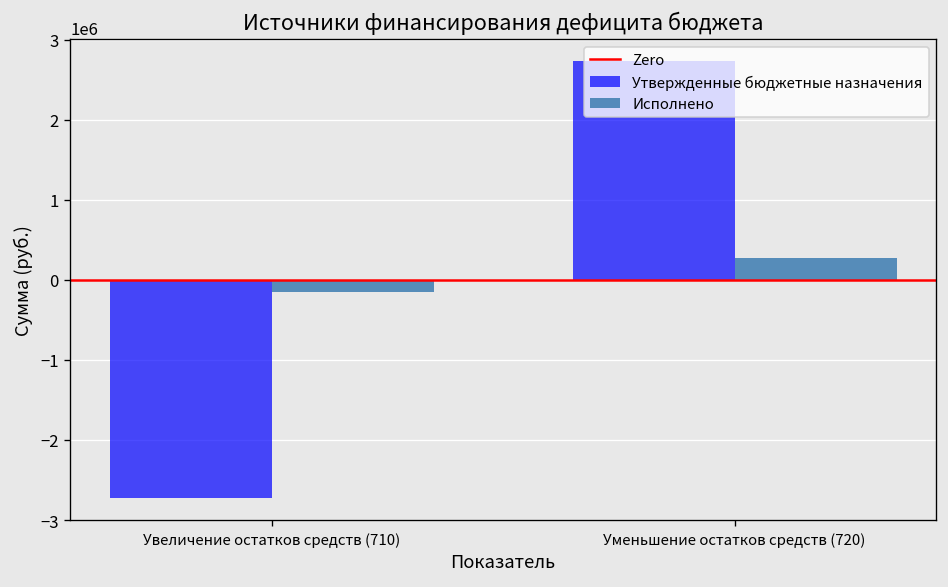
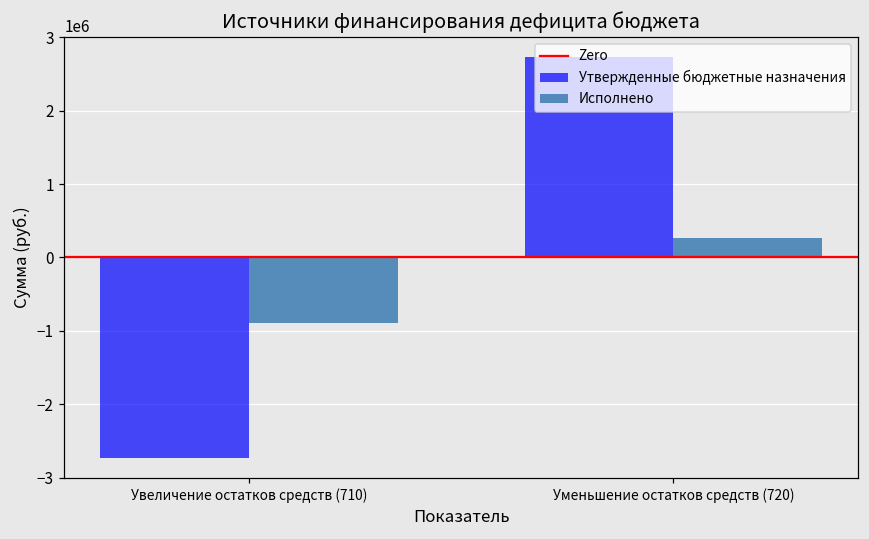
  {
    "Утвержденные бюджетные назначения": {
      "Увеличение остатков средств (710)": -2700000
    },
    "Исполнено": {
-     "Увеличение остатков средств (710)": -200000,
+     "Увеличение остатков средств (710)": -900000,
      "Уменьшение остатков средств (720)": 300000
    }
  }
